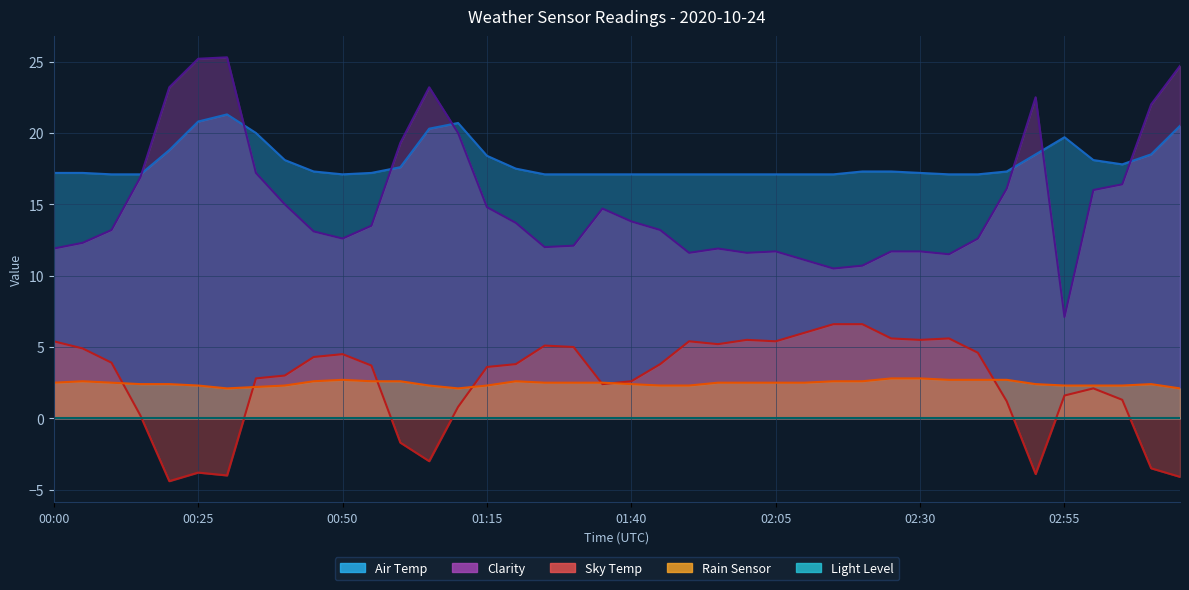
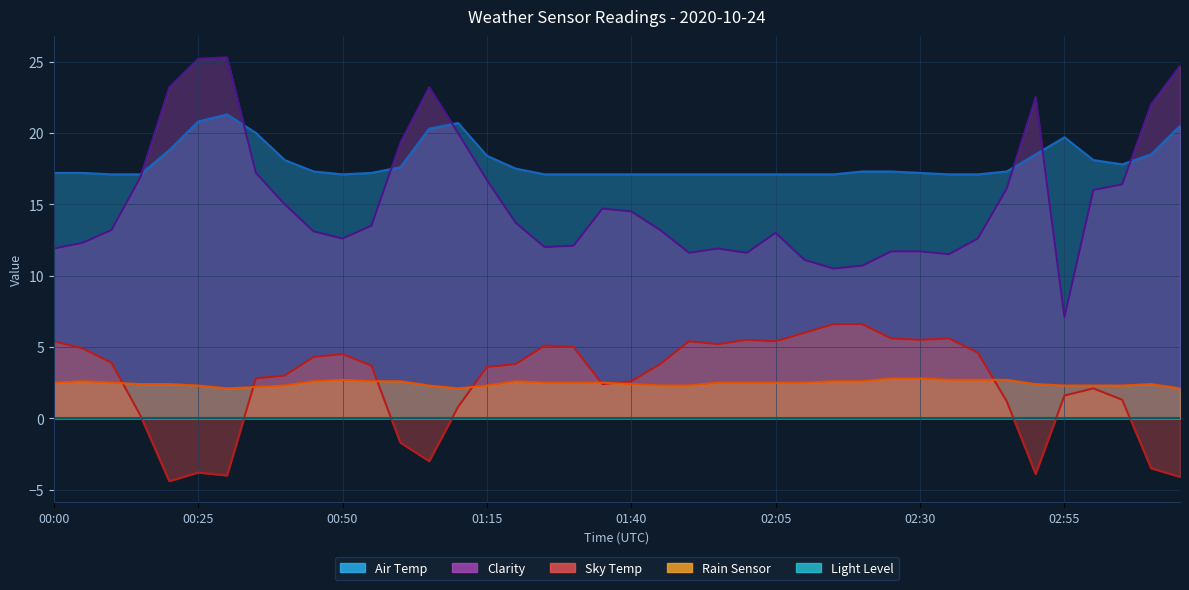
  {
    "Clarity": {
      "00:00": 11.9,
      "00:25": 25.2,
      "00:50": 12.6,
-     "01:15": 14.8,
-     "01:40": 13.8,
-     "02:05": 11.7,
+     "01:15": 16.7,
+     "01:40": 14.5,
+     "02:05": 13.0,
      "02:30": 11.7,
      "02:55": 7.1
    }
  }
